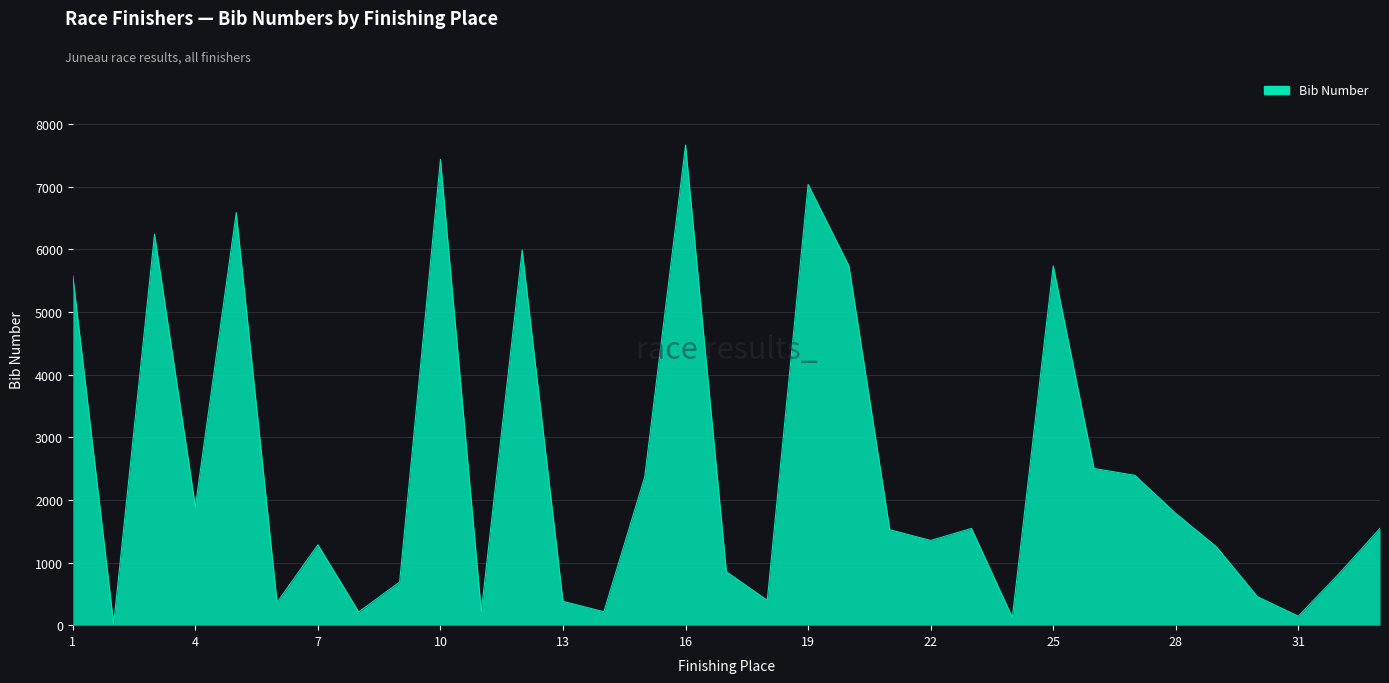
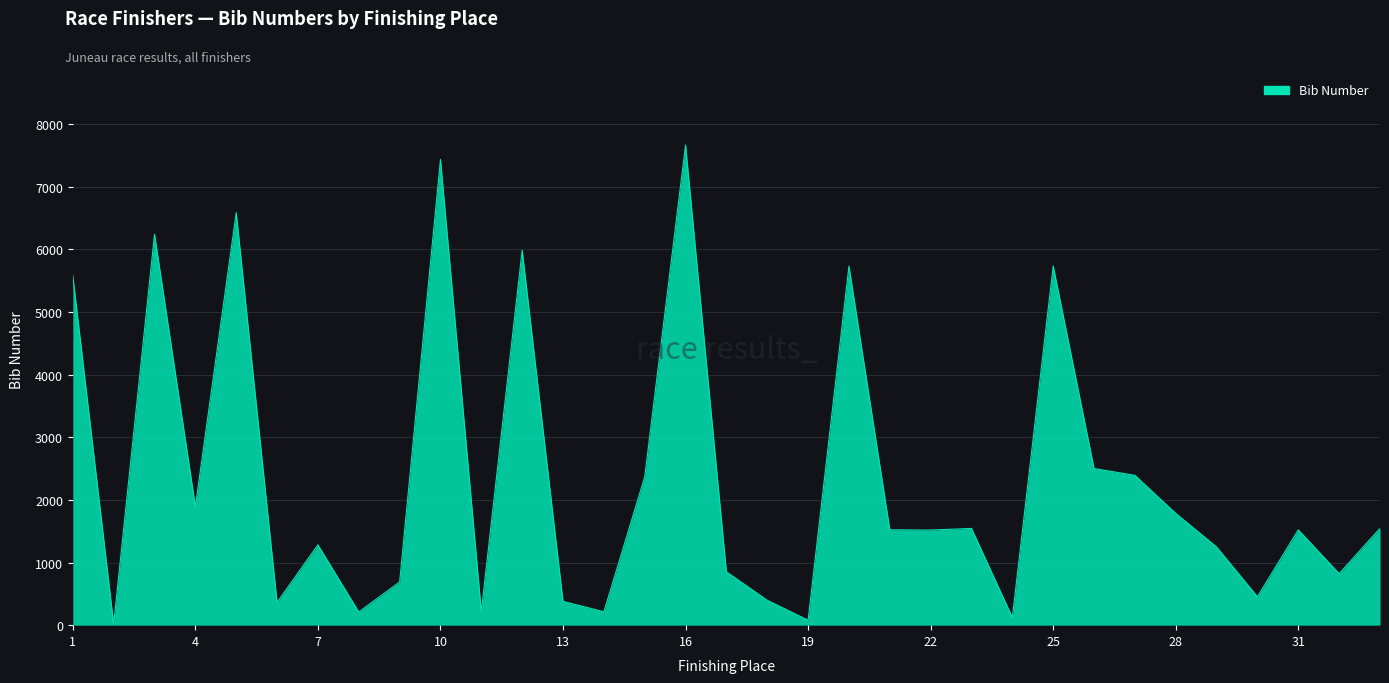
  {
    "1": 5600,
    "4": 1900,
    "7": 1300,
    "10": 7400,
    "13": 400,
    "16": 7700,
-   "19": 7000,
-   "22": 1400,
+   "19": 100,
+   "22": 1500,
    "25": 5700,
    "28": 1800,
-   "31": 100
+   "31": 1500
  }
